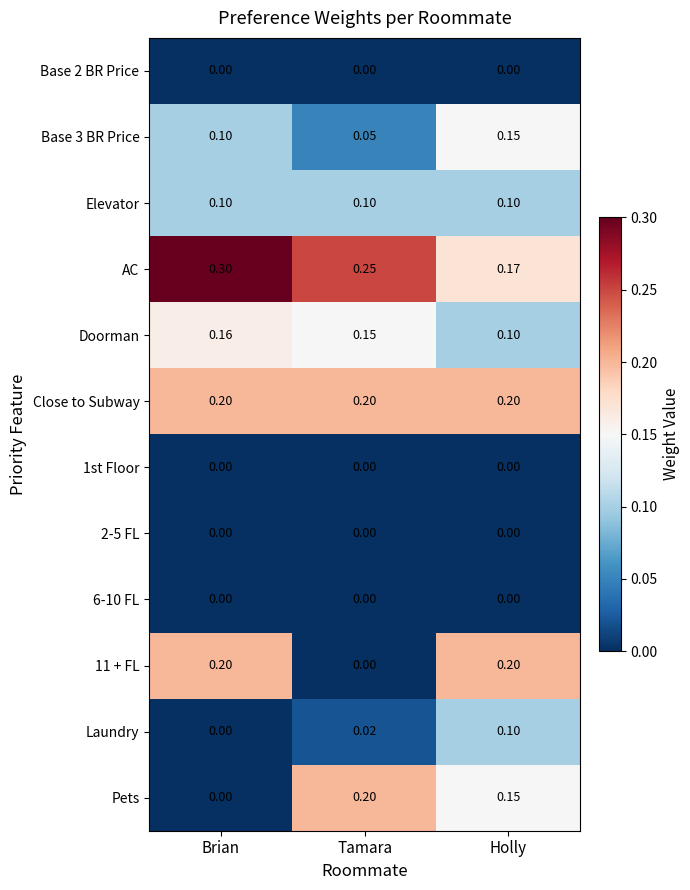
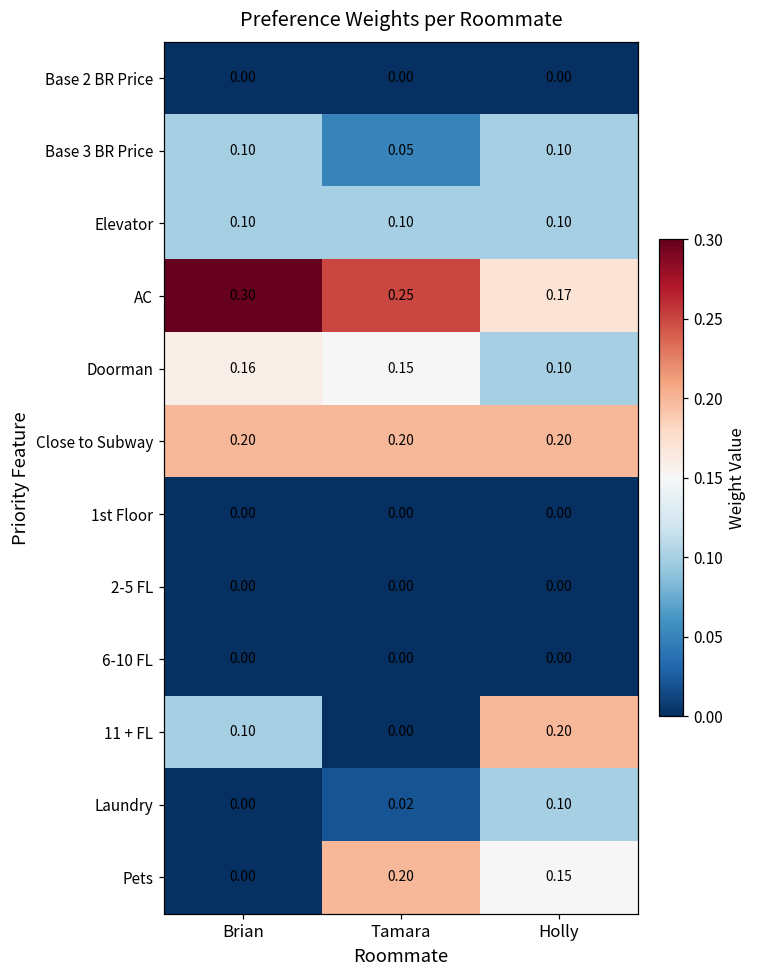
  {
    "Base 2 BR Price": {
      "Brian": 0.00,
      "Tamara": 0.00,
      "Holly": 0.00
    },
    "Base 3 BR Price": {
      "Brian": 0.10,
      "Tamara": 0.05,
-     "Holly": 0.15
+     "Holly": 0.10
    },
    "Elevator": {
      "Brian": 0.10,
      "Tamara": 0.10,
      "Holly": 0.10
    },
    "AC": {
      "Brian": 0.30,
      "Tamara": 0.25,
      "Holly": 0.17
    },
    "Doorman": {
      "Brian": 0.16,
      "Tamara": 0.15,
      "Holly": 0.10
    },
    "Close to Subway": {
      "Brian": 0.20,
      "Tamara": 0.20,
      "Holly": 0.20
    },
    "1st Floor": {
      "Brian": 0.00,
      "Tamara": 0.00,
      "Holly": 0.00
    },
    "2-5 FL": {
      "Brian": 0.00,
      "Tamara": 0.00,
      "Holly": 0.00
    },
    "6-10 FL": {
      "Brian": 0.00,
      "Tamara": 0.00,
      "Holly": 0.00
    },
    "11 + FL": {
-     "Brian": 0.20,
+     "Brian": 0.10,
      "Tamara": 0.00,
      "Holly": 0.20
    },
    "Laundry": {
      "Brian": 0.00,
      "Tamara": 0.02,
      "Holly": 0.10
    },
    "Pets": {
      "Brian": 0.00,
      "Tamara": 0.20,
      "Holly": 0.15
    }
  }
